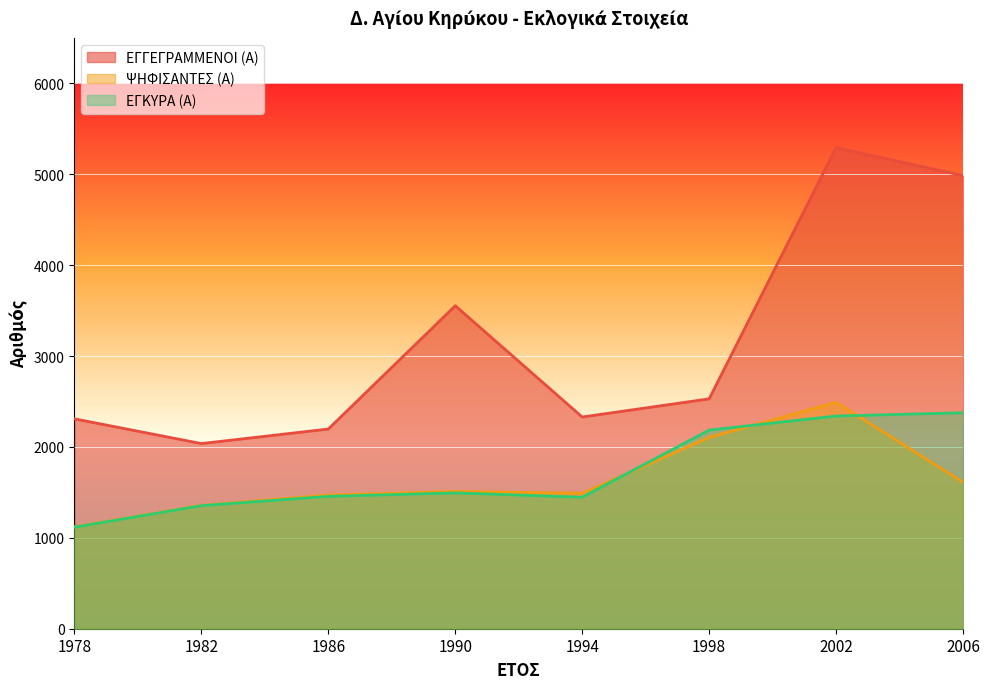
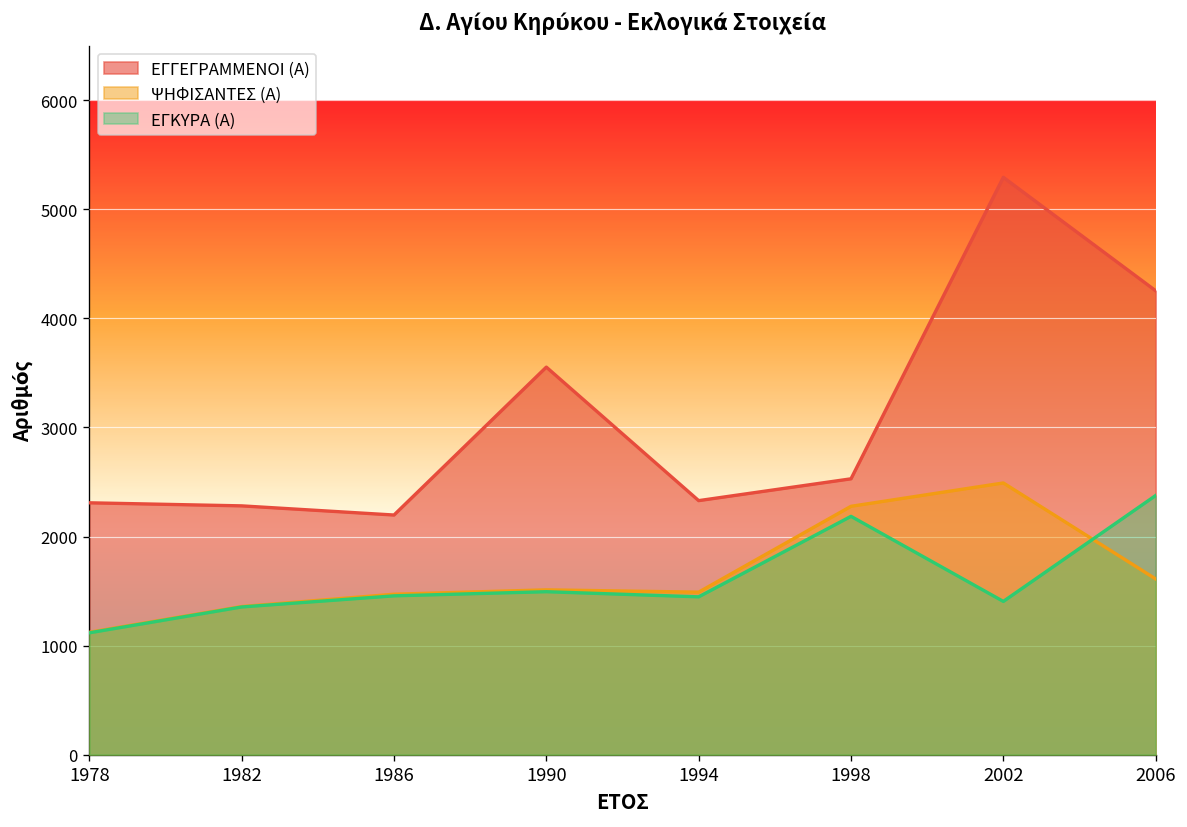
  {
    "ΕΓΓΕΓΡΑΜΜΕΝΟΙ (Α)": {
      "1978": 2300,
-     "1982": 2000,
+     "1982": 2300,
      "1986": 2200,
      "1990": 3600,
      "1994": 2300,
      "1998": 2500,
      "2002": 5300,
-     "2006": 5000
+     "2006": 4300
    },
    "ΨΗΦΙΣΑΝΤΕΣ (Α)": {
      "1994": 1500,
-     "1998": 2100,
+     "1998": 2300,
      "2002": 2500,
      "2006": 1600
    },
    "ΕΓΚΥΡΑ (Α)": {
      "1994": 1400,
      "1998": 2200,
-     "2002": 2300,
+     "2002": 1400,
      "2006": 2400
    }
  }
